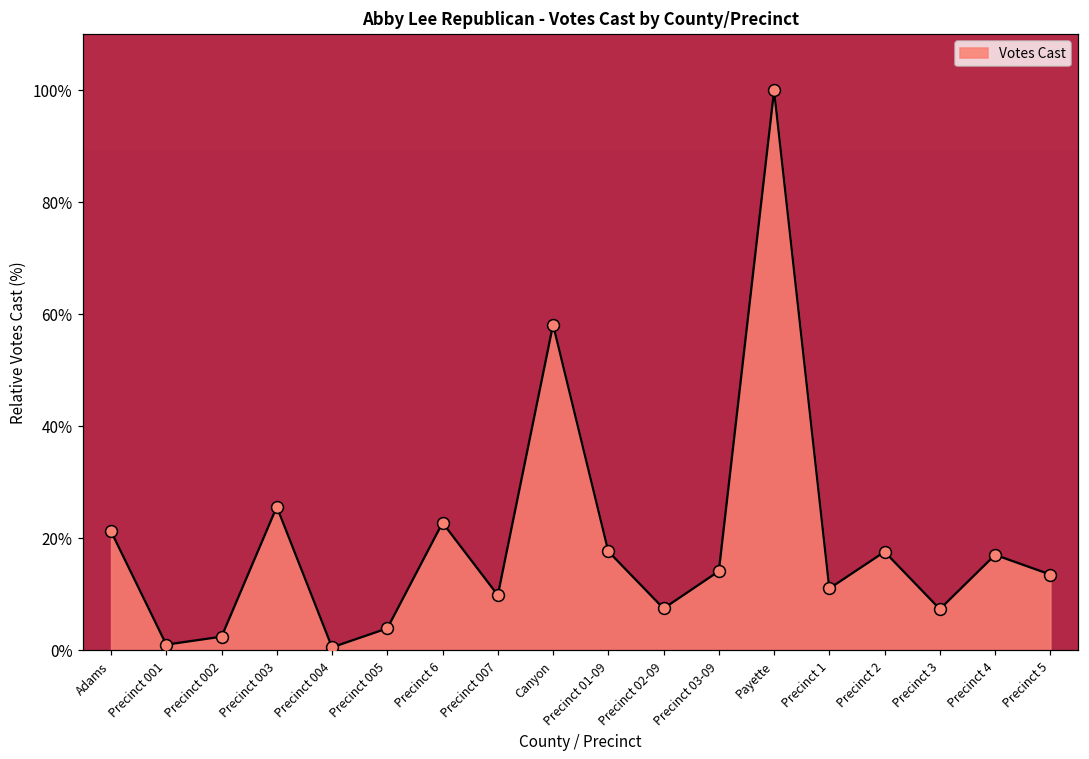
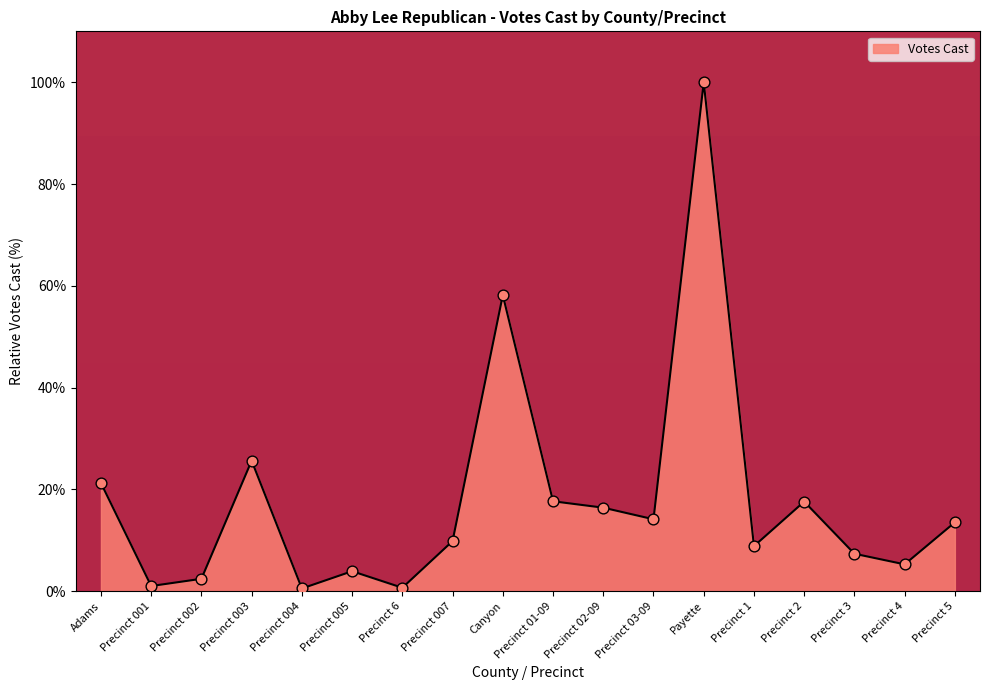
  {
    "Adams": "21%",
    "Precinct 001": "1%",
    "Precinct 002": "2%",
    "Precinct 003": "26%",
    "Precinct 004": "1%",
    "Precinct 005": "4%",
-   "Precinct 6": "23%",
+   "Precinct 6": "1%",
    "Precinct 007": "10%",
    "Canyon": "58%",
    "Precinct 01-09": "18%",
-   "Precinct 02-09": "7%",
+   "Precinct 02-09": "16%",
    "Precinct 03-09": "14%",
    "Payette": "100%",
-   "Precinct 1": "11%",
+   "Precinct 1": "9%",
    "Precinct 2": "18%",
    "Precinct 3": "7%",
-   "Precinct 4": "17%",
+   "Precinct 4": "5%",
    "Precinct 5": "14%"
  }
